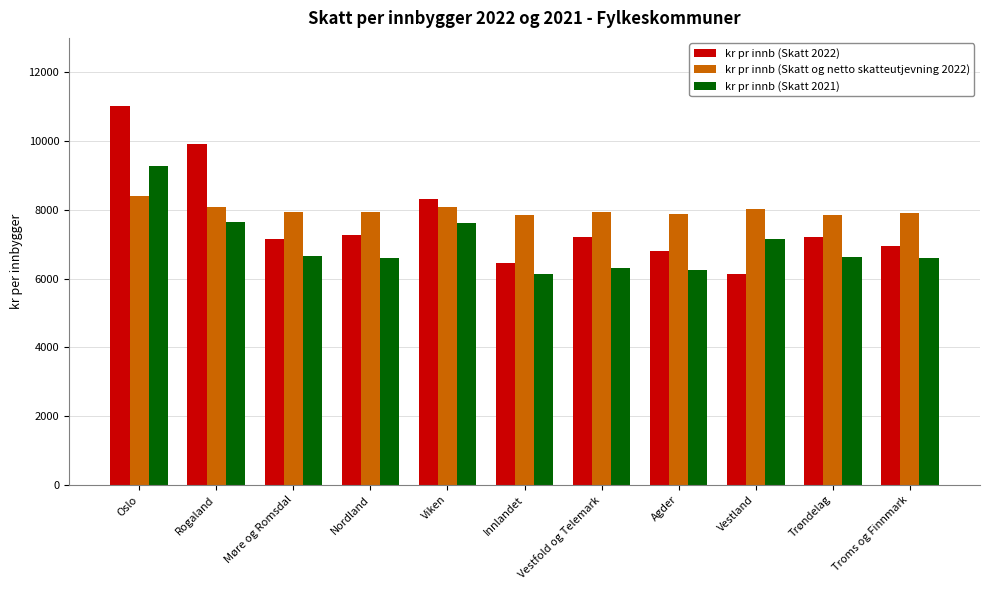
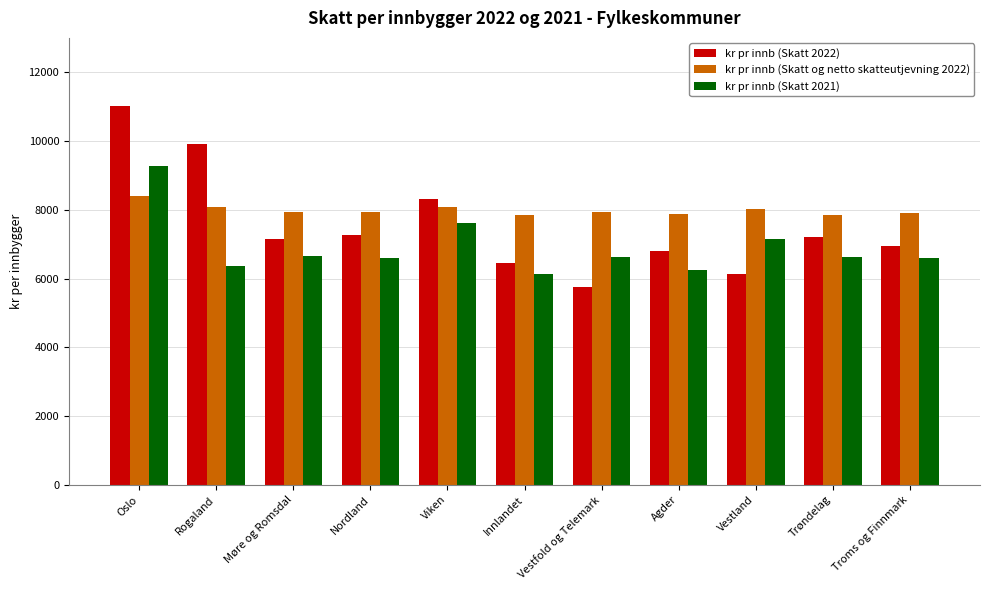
  {
    "kr pr innb (Skatt 2022)": {
      "Oslo": 11000,
      "Rogaland": 9900,
      "Møre og Romsdal": 7200,
      "Nordland": 7300,
      "Viken": 8300,
      "Innlandet": 6400,
-     "Vestfold og Telemark": 7200,
+     "Vestfold og Telemark": 5800,
      "Agder": 6800,
      "Vestland": 6100,
      "Trøndelag": 7200,
      "Troms og Finnmark": 7000
    },
    "kr pr innb (Skatt og netto skatteutjevning 2022)": {
      "Oslo": 8400,
      "Rogaland": 8100,
      "Møre og Romsdal": 7900,
      "Nordland": 7900,
      "Viken": 8100,
      "Innlandet": 7800,
      "Vestfold og Telemark": 7900,
      "Agder": 7900,
      "Vestland": 8000,
      "Trøndelag": 7900,
      "Troms og Finnmark": 7900
    },
    "kr pr innb (Skatt 2021)": {
      "Oslo": 9300,
-     "Rogaland": 7600,
+     "Rogaland": 6400,
      "Møre og Romsdal": 6700,
      "Nordland": 6600,
      "Viken": 7600,
      "Innlandet": 6100,
-     "Vestfold og Telemark": 6300,
+     "Vestfold og Telemark": 6600,
      "Agder": 6200,
      "Vestland": 7100,
      "Trøndelag": 6600,
      "Troms og Finnmark": 6600
    }
  }
